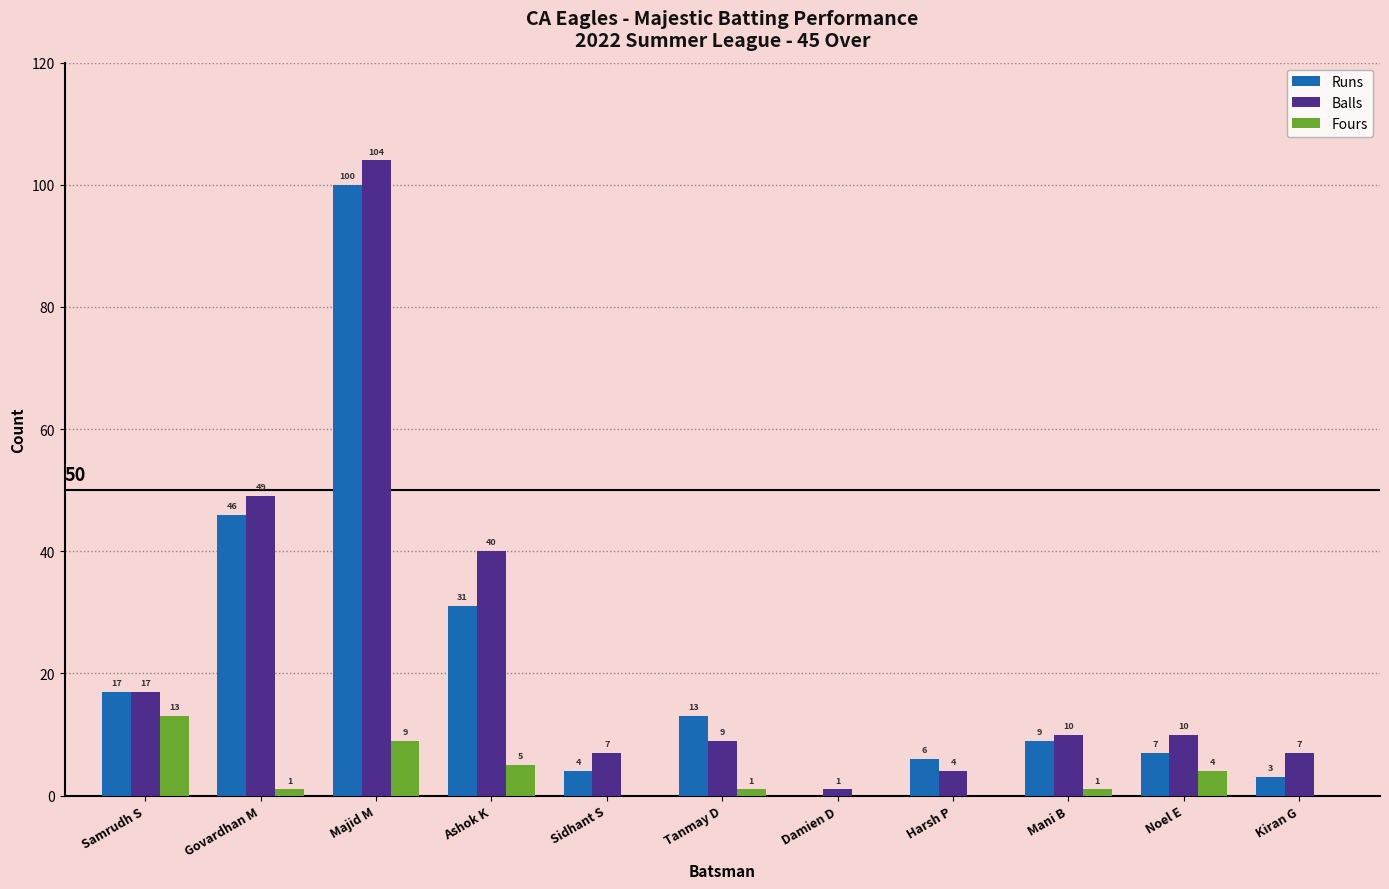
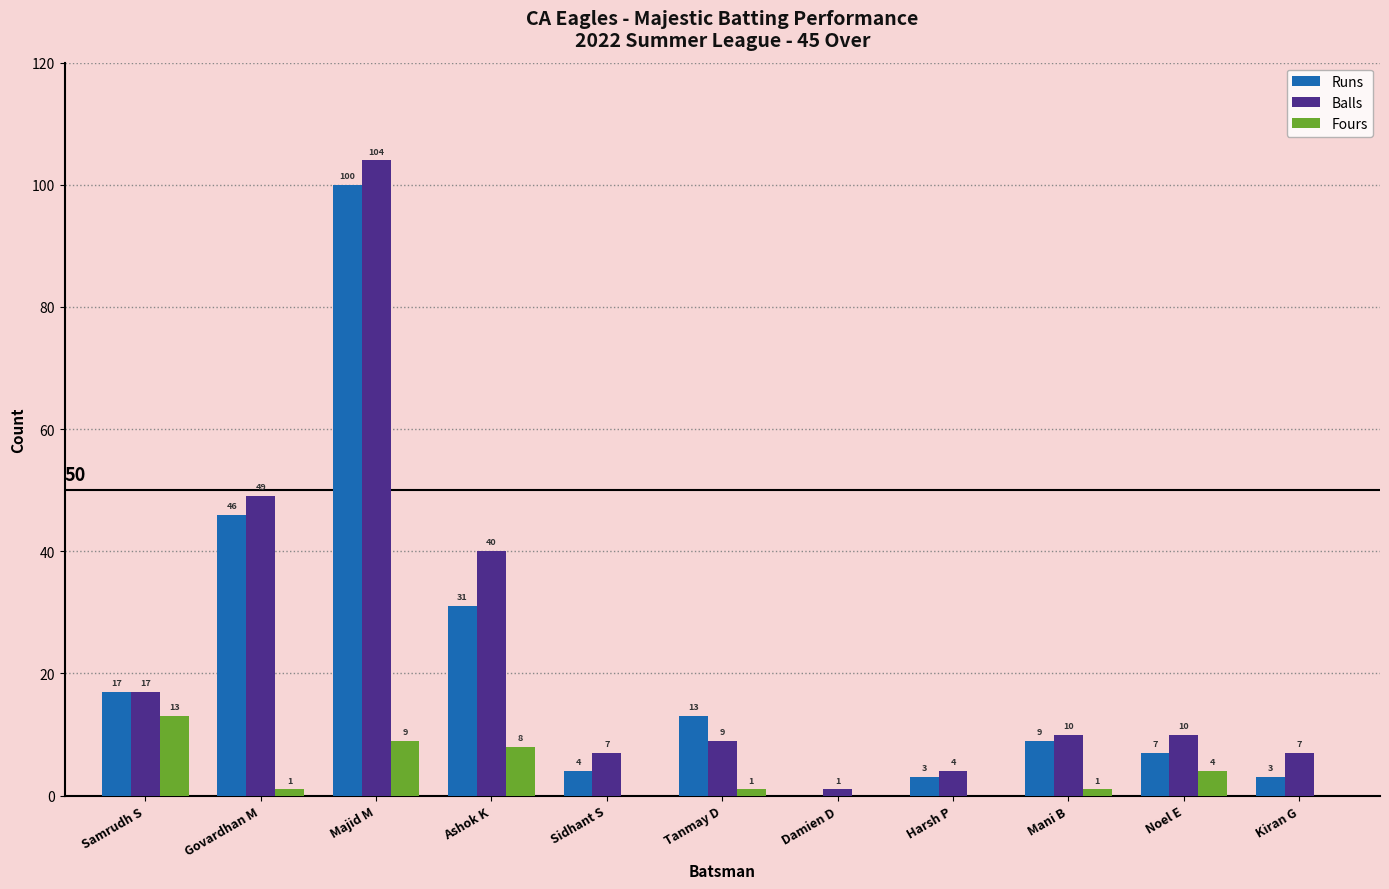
  {
    "Runs": {
      "Samrudh S": 17,
      "Govardhan M": 46,
      "Majid M": 100,
      "Ashok K": 31,
      "Sidhant S": 4,
      "Tanmay D": 13,
-     "Harsh P": 6,
+     "Harsh P": 3,
      "Mani B": 9,
      "Noel E": 7,
      "Kiran G": 3
    },
    "Balls": {
      "Samrudh S": 17,
      "Govardhan M": 49,
      "Majid M": 104,
      "Ashok K": 40,
      "Sidhant S": 7,
      "Tanmay D": 9,
      "Damien D": 1,
      "Harsh P": 4,
      "Mani B": 10,
      "Noel E": 10,
      "Kiran G": 7
    },
    "Fours": {
      "Samrudh S": 13,
      "Govardhan M": 1,
      "Majid M": 9,
-     "Ashok K": 5,
+     "Ashok K": 8,
      "Tanmay D": 1,
      "Mani B": 1,
      "Noel E": 4
    }
  }
